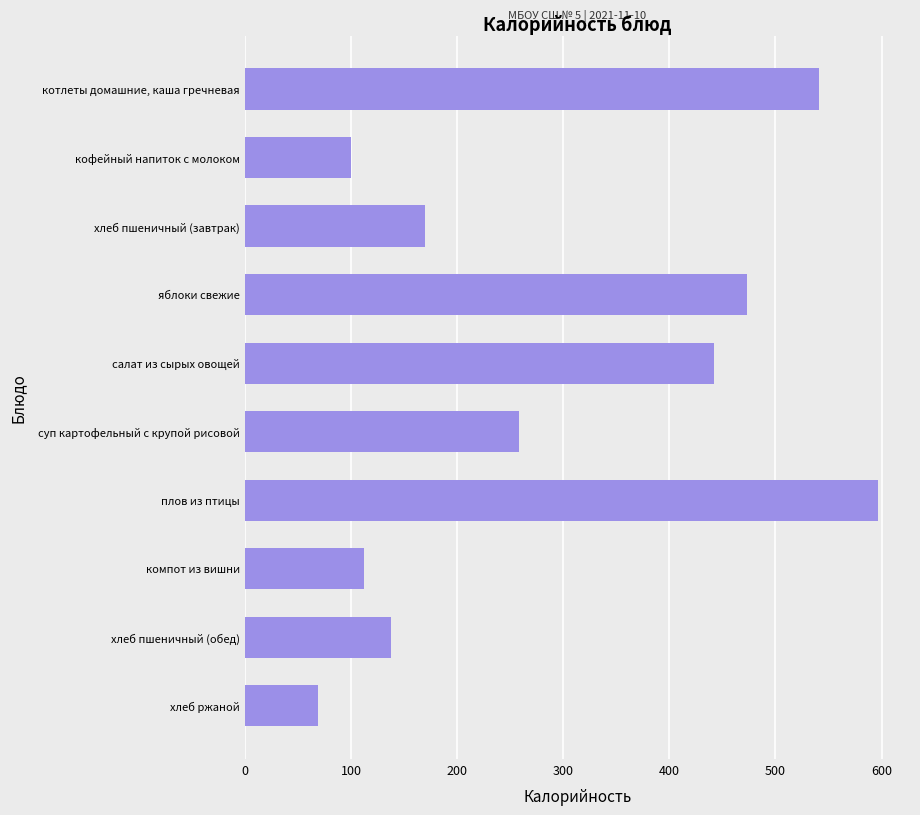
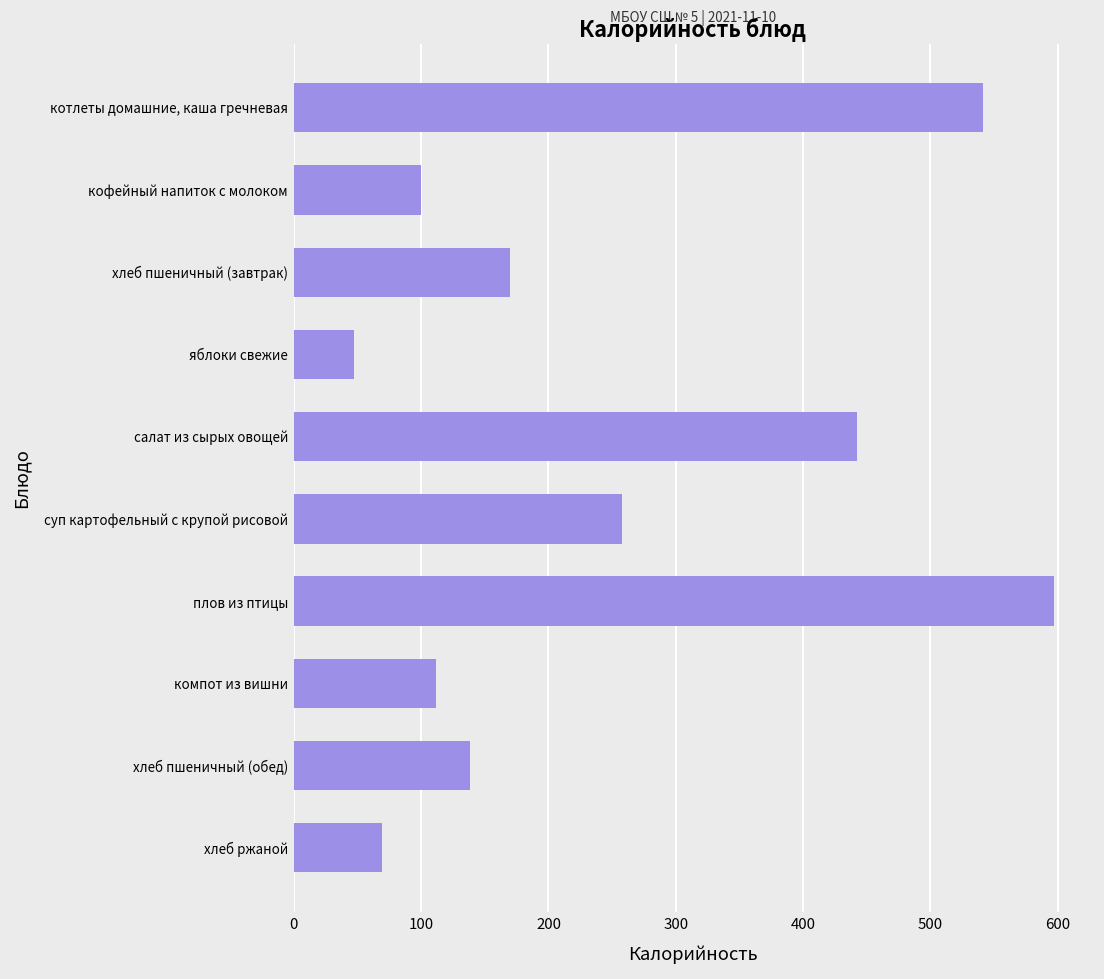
  {
    "котлеты домашние, каша гречневая": 541,
    "кофейный напиток с молоком": 100,
    "хлеб пшеничный (завтрак)": 170,
-   "яблоки свежие": 473,
+   "яблоки свежие": 47,
    "салат из сырых овощей": 442,
    "суп картофельный с крупой рисовой": 258,
    "плов из птицы": 597,
    "компот из вишни": 112,
    "хлеб пшеничный (обед)": 138,
    "хлеб ржаной": 69
  }
